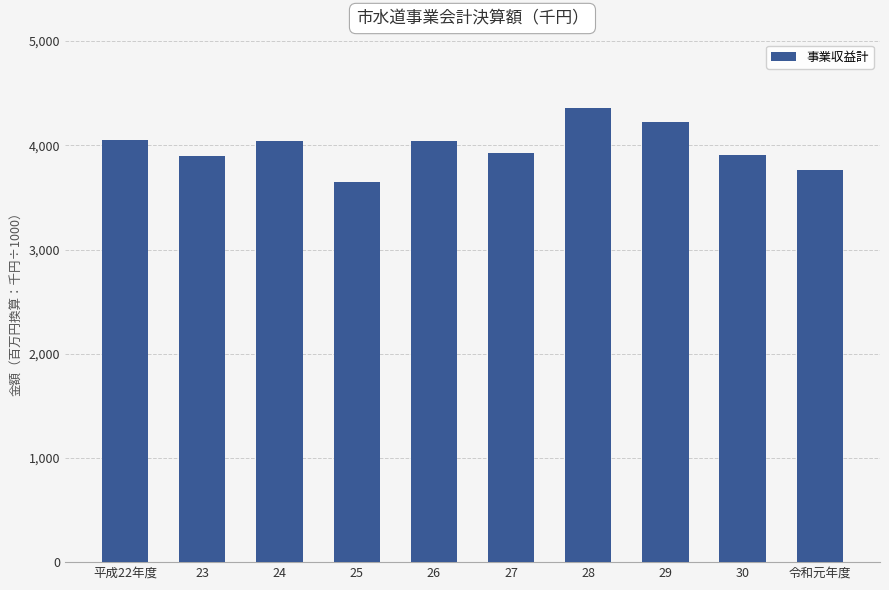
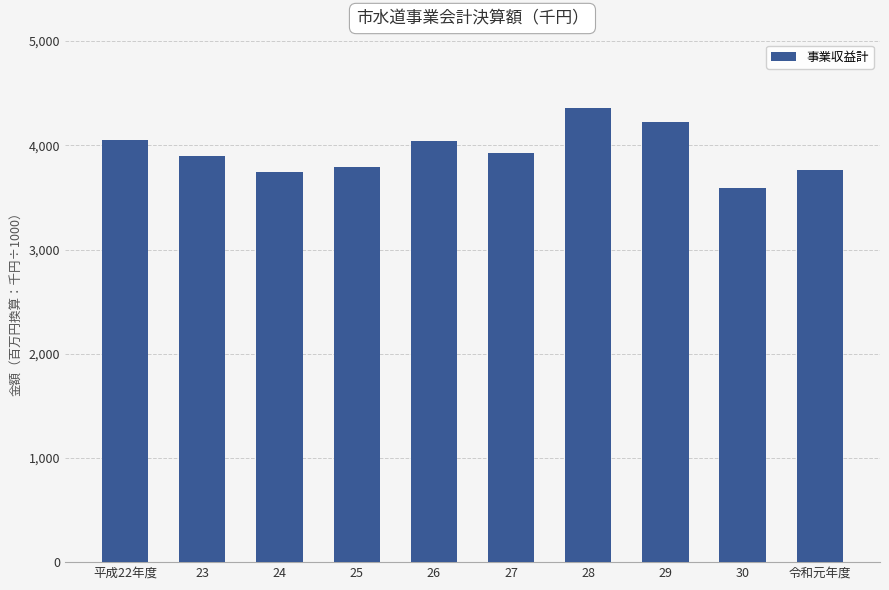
  {
    "平成22年度": "4,050",
    "23": "3,900",
-   "24": "4,040",
-   "25": "3,650",
+   "24": "3,750",
+   "25": "3,790",
    "26": "4,040",
    "27": "3,930",
    "28": "4,360",
    "29": "4,230",
-   "30": "3,910",
+   "30": "3,590",
    "令和元年度": "3,760"
  }
